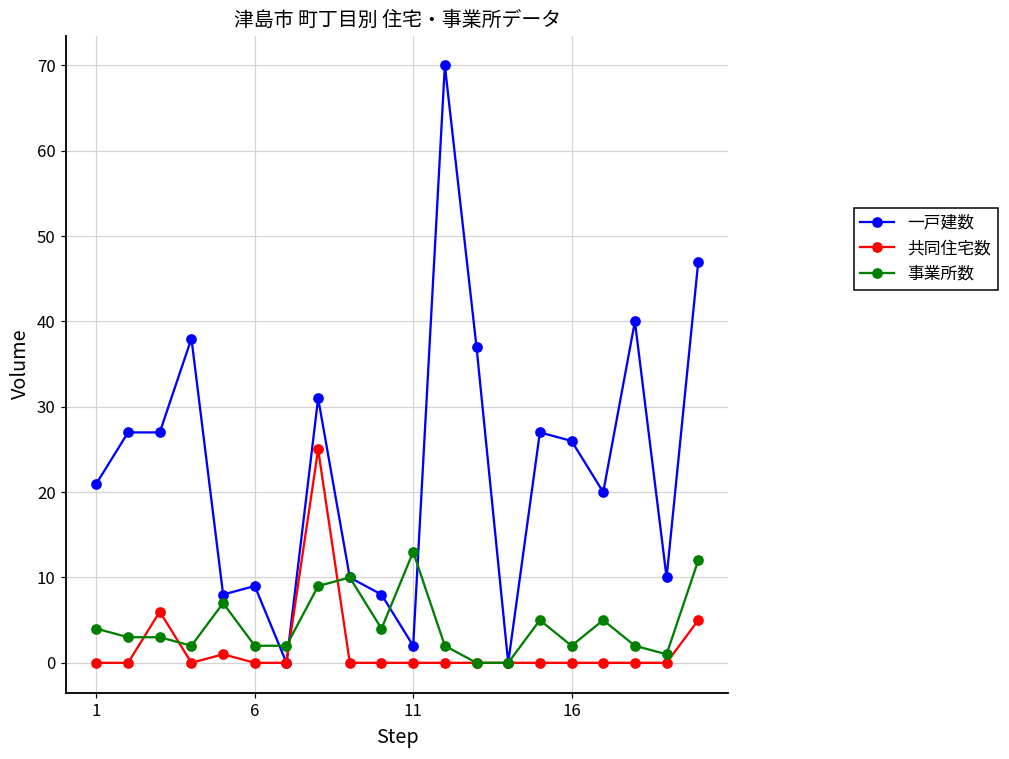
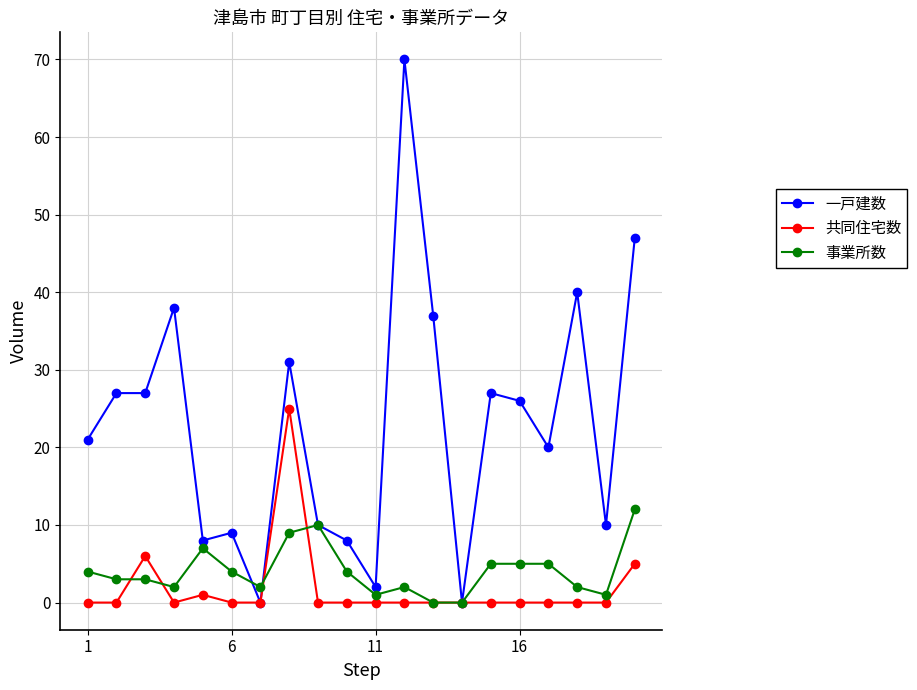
  {
    "一戸建数": {
      "1": 21,
      "6": 9,
      "11": 2,
      "16": 26
    },
    "共同住宅数": {
      "1": 0,
      "6": 0,
      "11": 0,
      "16": 0
    },
    "事業所数": {
      "1": 4,
-     "6": 2,
-     "11": 13,
-     "16": 2
+     "6": 4,
+     "11": 1,
+     "16": 5
    }
  }
